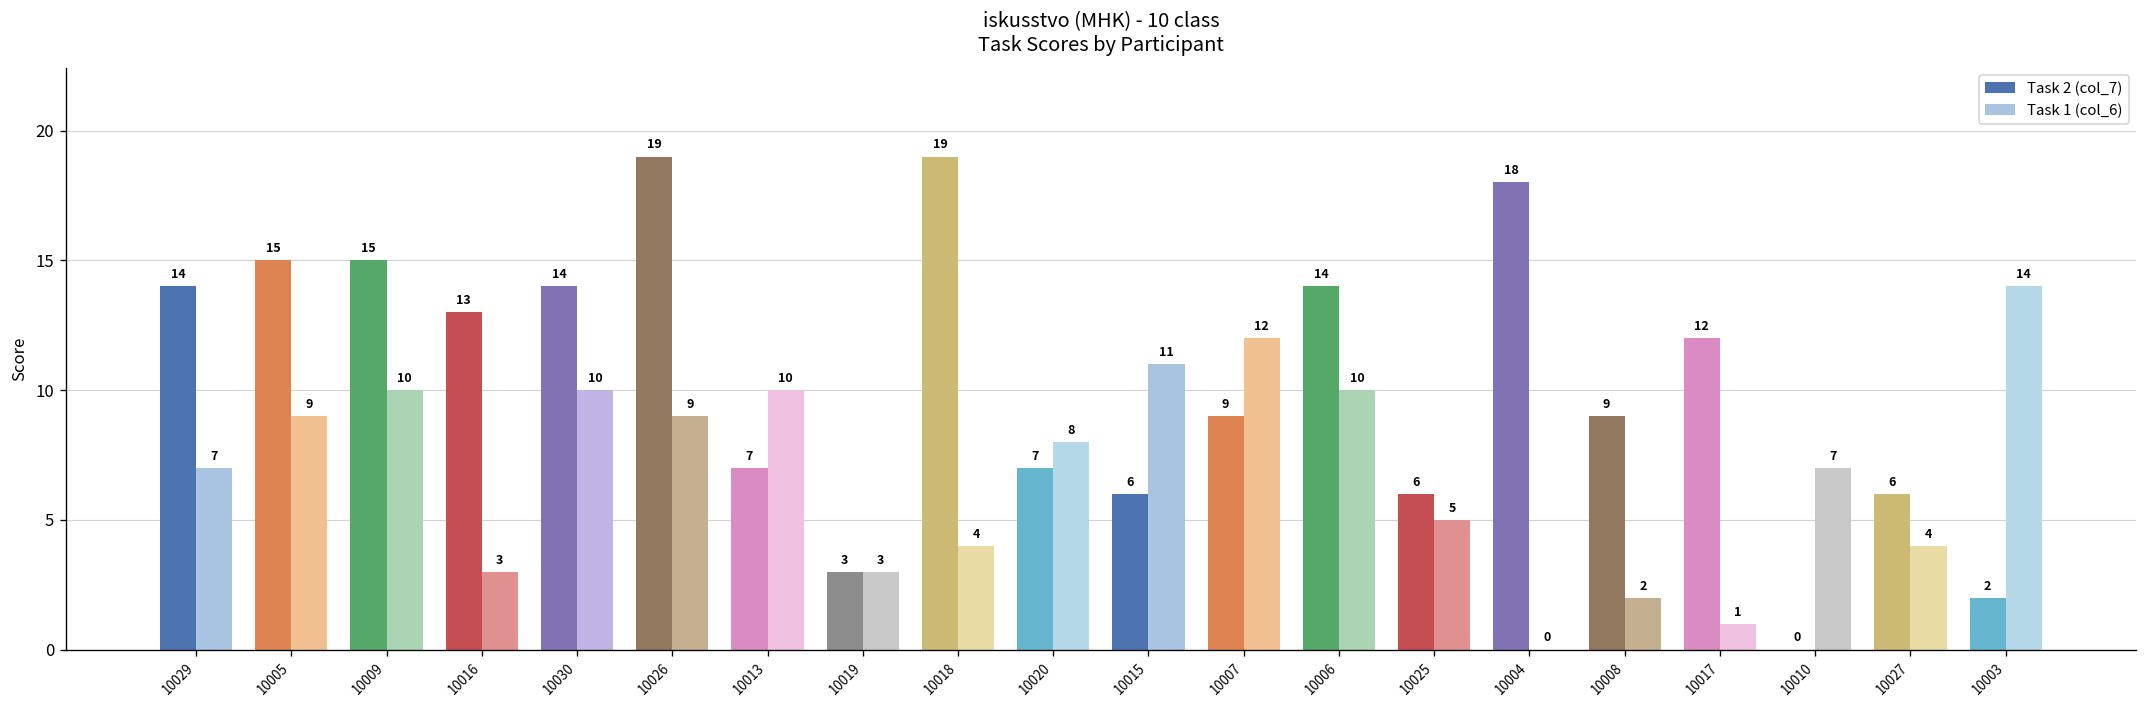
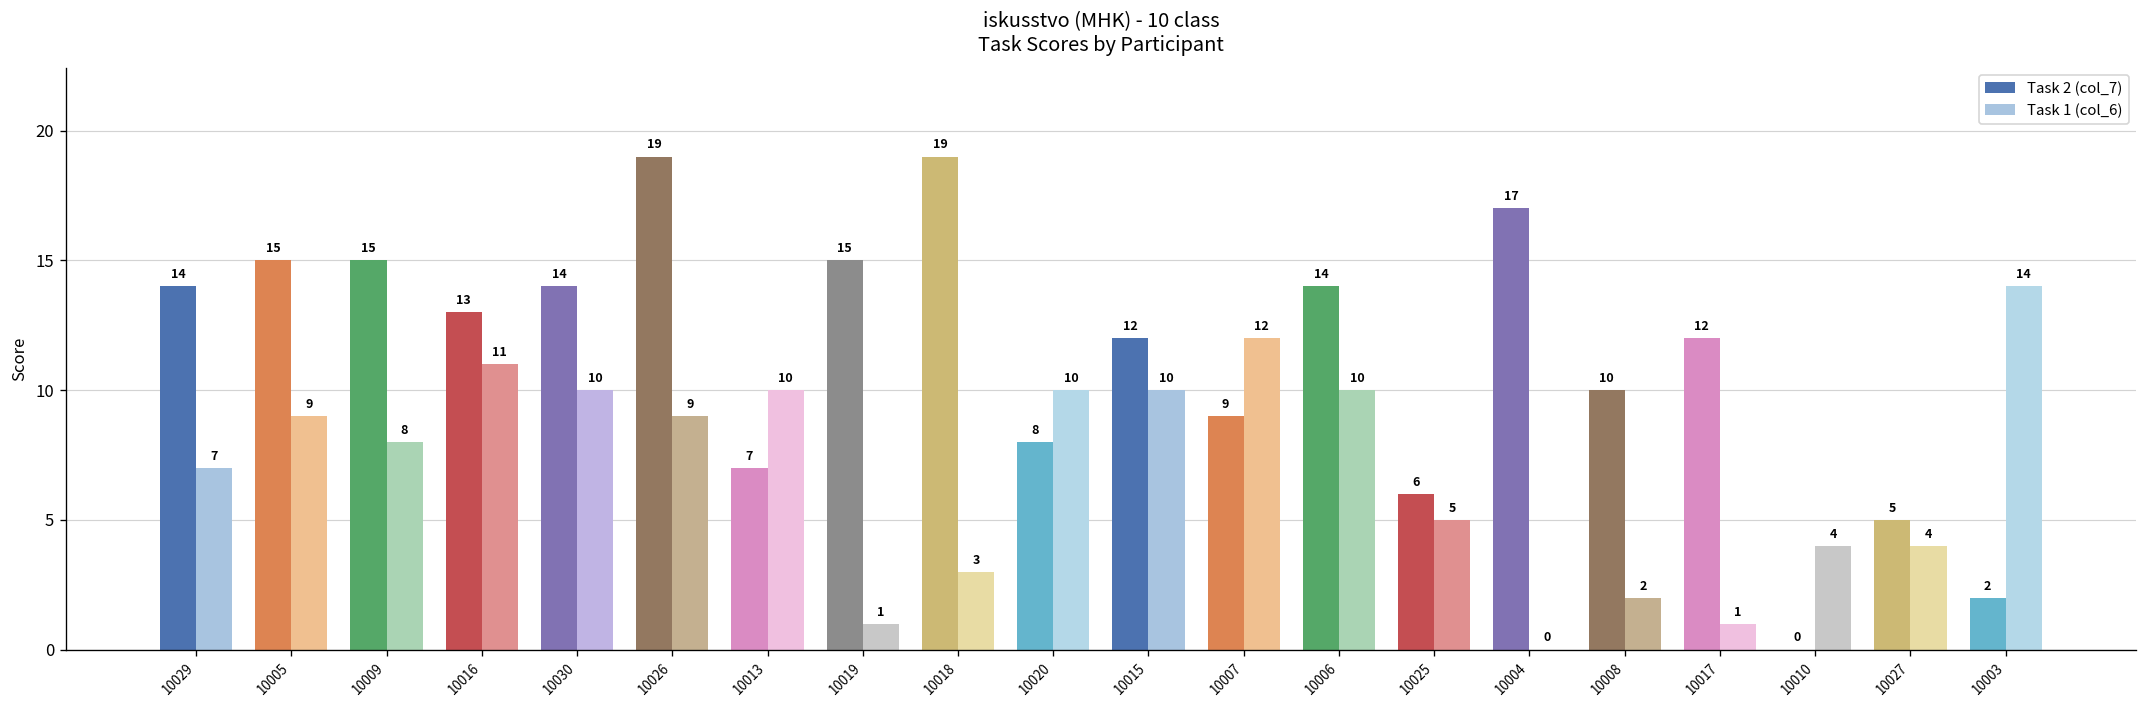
  {
    "Task 2 (col_7)": {
      "10029": 14,
      "10005": 15,
      "10009": 15,
      "10016": 13,
      "10030": 14,
      "10026": 19,
      "10013": 7,
-     "10019": 3,
+     "10019": 15,
      "10018": 19,
-     "10020": 7,
-     "10015": 6,
+     "10020": 8,
+     "10015": 12,
      "10007": 9,
      "10006": 14,
      "10025": 6,
-     "10004": 18,
-     "10008": 9,
+     "10004": 17,
+     "10008": 10,
      "10017": 12,
      "10010": 0,
-     "10027": 6,
+     "10027": 5,
      "10003": 2
    },
    "Task 1 (col_6)": {
      "10029": 7,
      "10005": 9,
-     "10009": 10,
-     "10016": 3,
+     "10009": 8,
+     "10016": 11,
      "10030": 10,
      "10026": 9,
      "10013": 10,
-     "10019": 3,
-     "10018": 4,
-     "10020": 8,
-     "10015": 11,
+     "10019": 1,
+     "10018": 3,
+     "10020": 10,
+     "10015": 10,
      "10007": 12,
      "10006": 10,
      "10025": 5,
      "10004": 0,
      "10008": 2,
      "10017": 1,
-     "10010": 7,
+     "10010": 4,
      "10027": 4,
      "10003": 14
    }
  }
